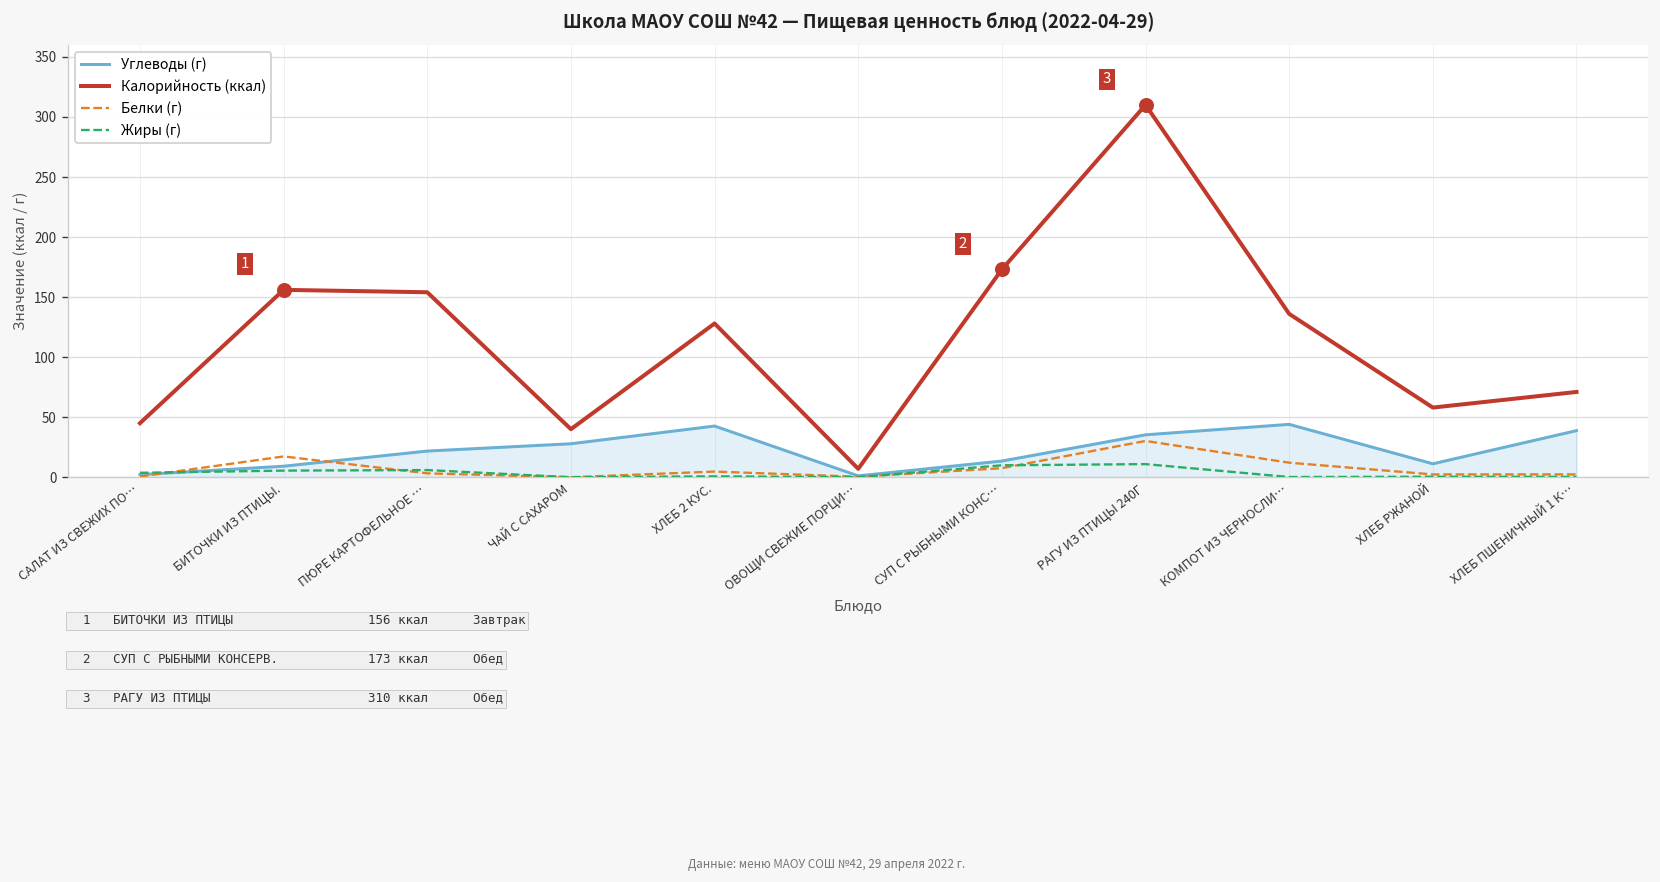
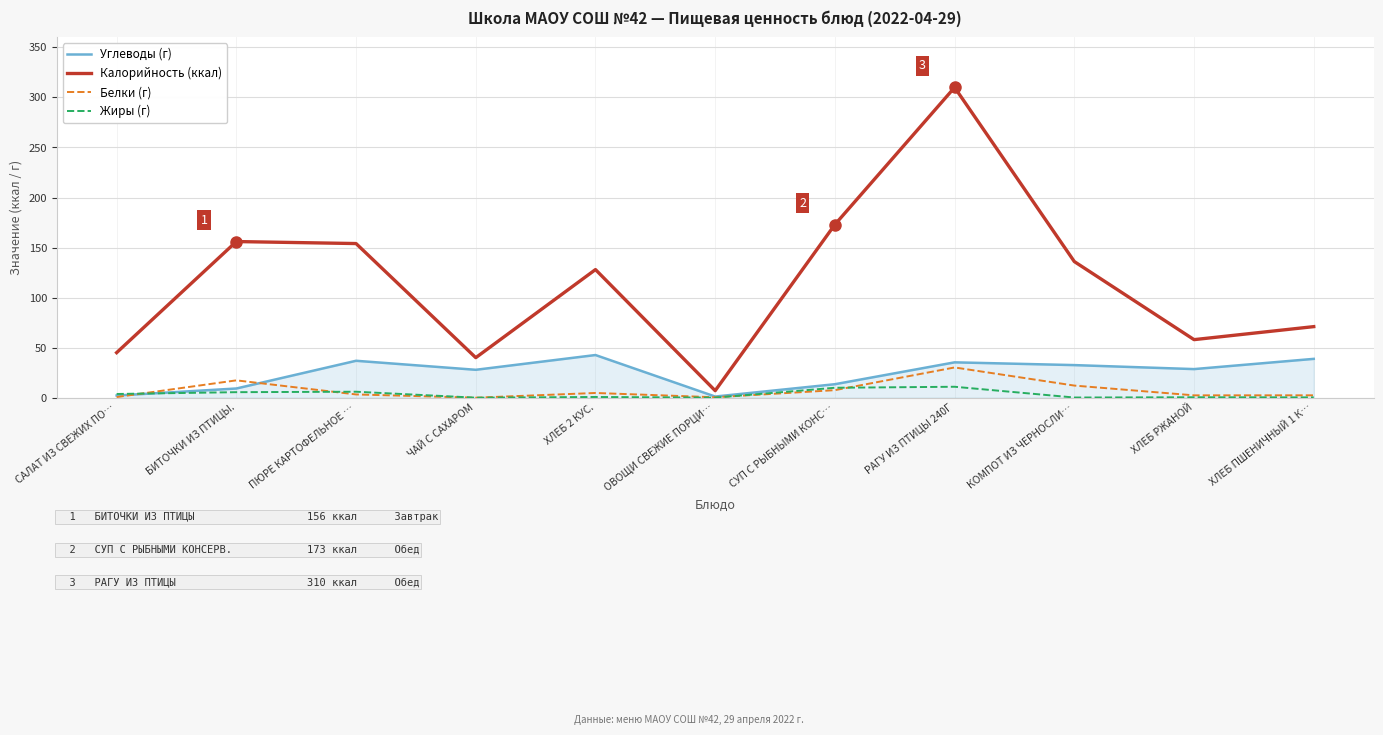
  {
    "Углеводы (г)": {
      "БИТОЧКИ ИЗ ПТИЦЫ.": 9,
-     "ПЮРЕ КАРТОФЕЛЬНОЕ …": 22,
+     "ПЮРЕ КАРТОФЕЛЬНОЕ …": 37,
      "ЧАЙ С САХАРОМ": 28,
      "ХЛЕБ 2 КУС.": 43,
      "СУП С РЫБНЫМИ КОНС…": 13,
      "РАГУ ИЗ ПТИЦЫ 240Г": 35,
-     "КОМПОТ ИЗ ЧЕРНОСЛИ…": 44,
-     "ХЛЕБ РЖАНОЙ": 11,
+     "КОМПОТ ИЗ ЧЕРНОСЛИ…": 33,
+     "ХЛЕБ РЖАНОЙ": 29,
      "ХЛЕБ ПШЕНИЧНЫЙ 1 К…": 39
    },
    "Белки (г)": {
      "БИТОЧКИ ИЗ ПТИЦЫ.": 17,
      "ПЮРЕ КАРТОФЕЛЬНОЕ …": 3,
      "ХЛЕБ 2 КУС.": 5,
      "РАГУ ИЗ ПТИЦЫ 240Г": 30,
      "КОМПОТ ИЗ ЧЕРНОСЛИ…": 12
    },
    "Жиры (г)": {
      "БИТОЧКИ ИЗ ПТИЦЫ.": 6,
      "ПЮРЕ КАРТОФЕЛЬНОЕ …": 6,
      "ХЛЕБ 2 КУС.": 1,
      "РАГУ ИЗ ПТИЦЫ 240Г": 11,
      "КОМПОТ ИЗ ЧЕРНОСЛИ…": 0
    }
  }
